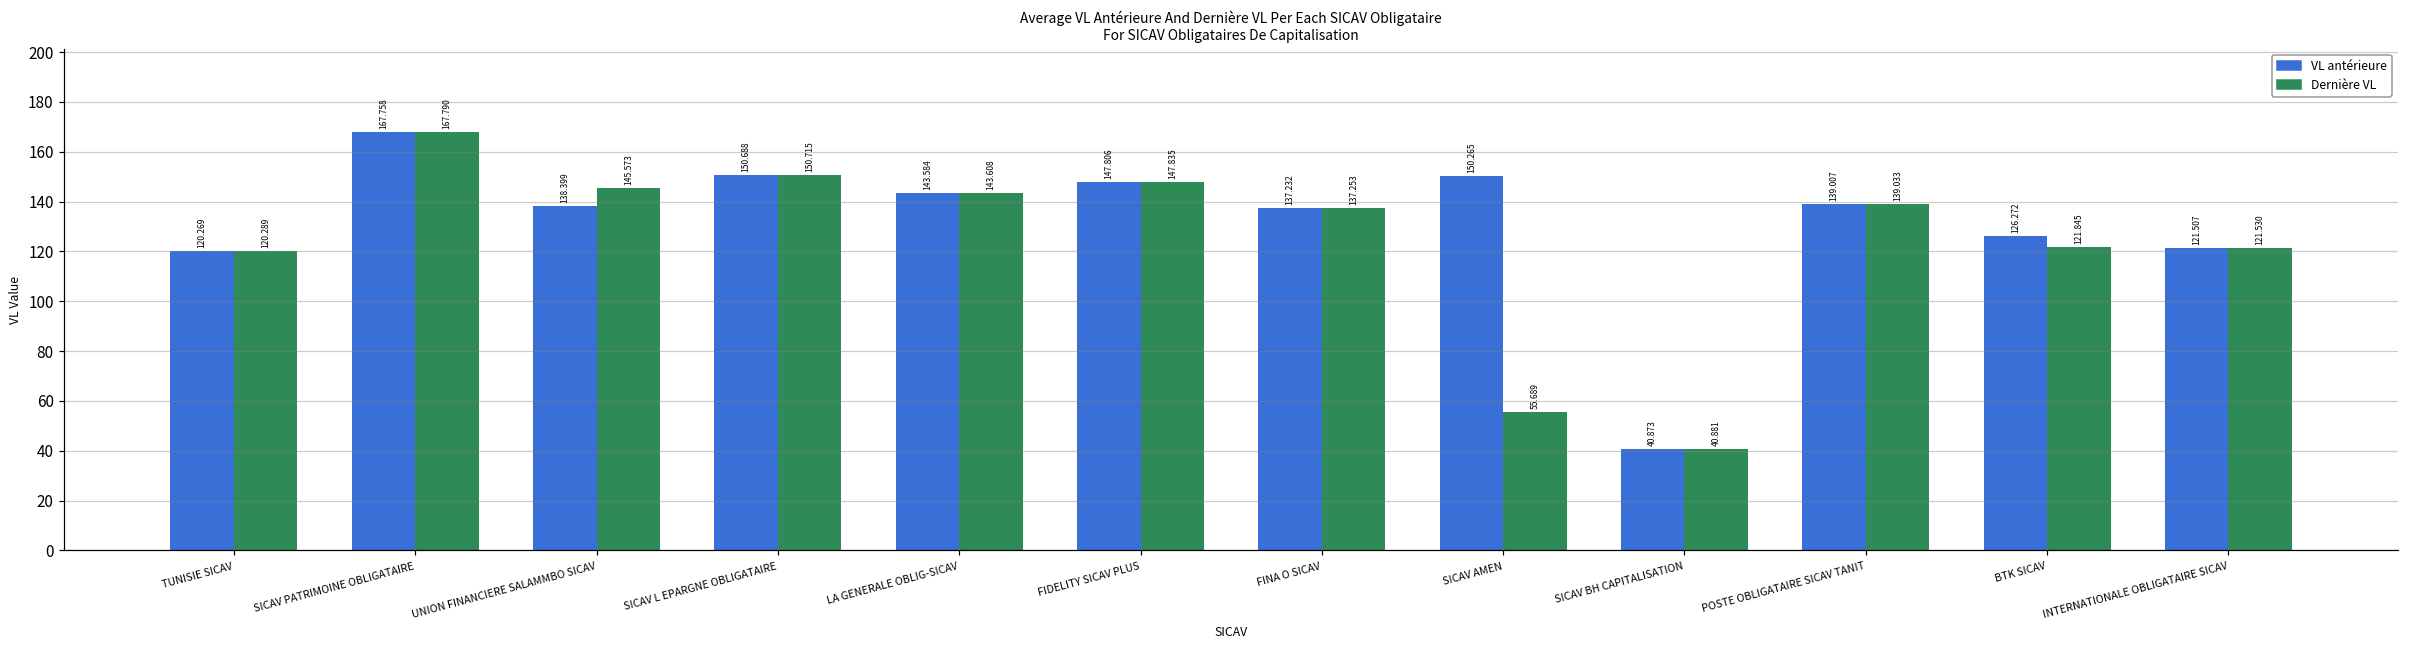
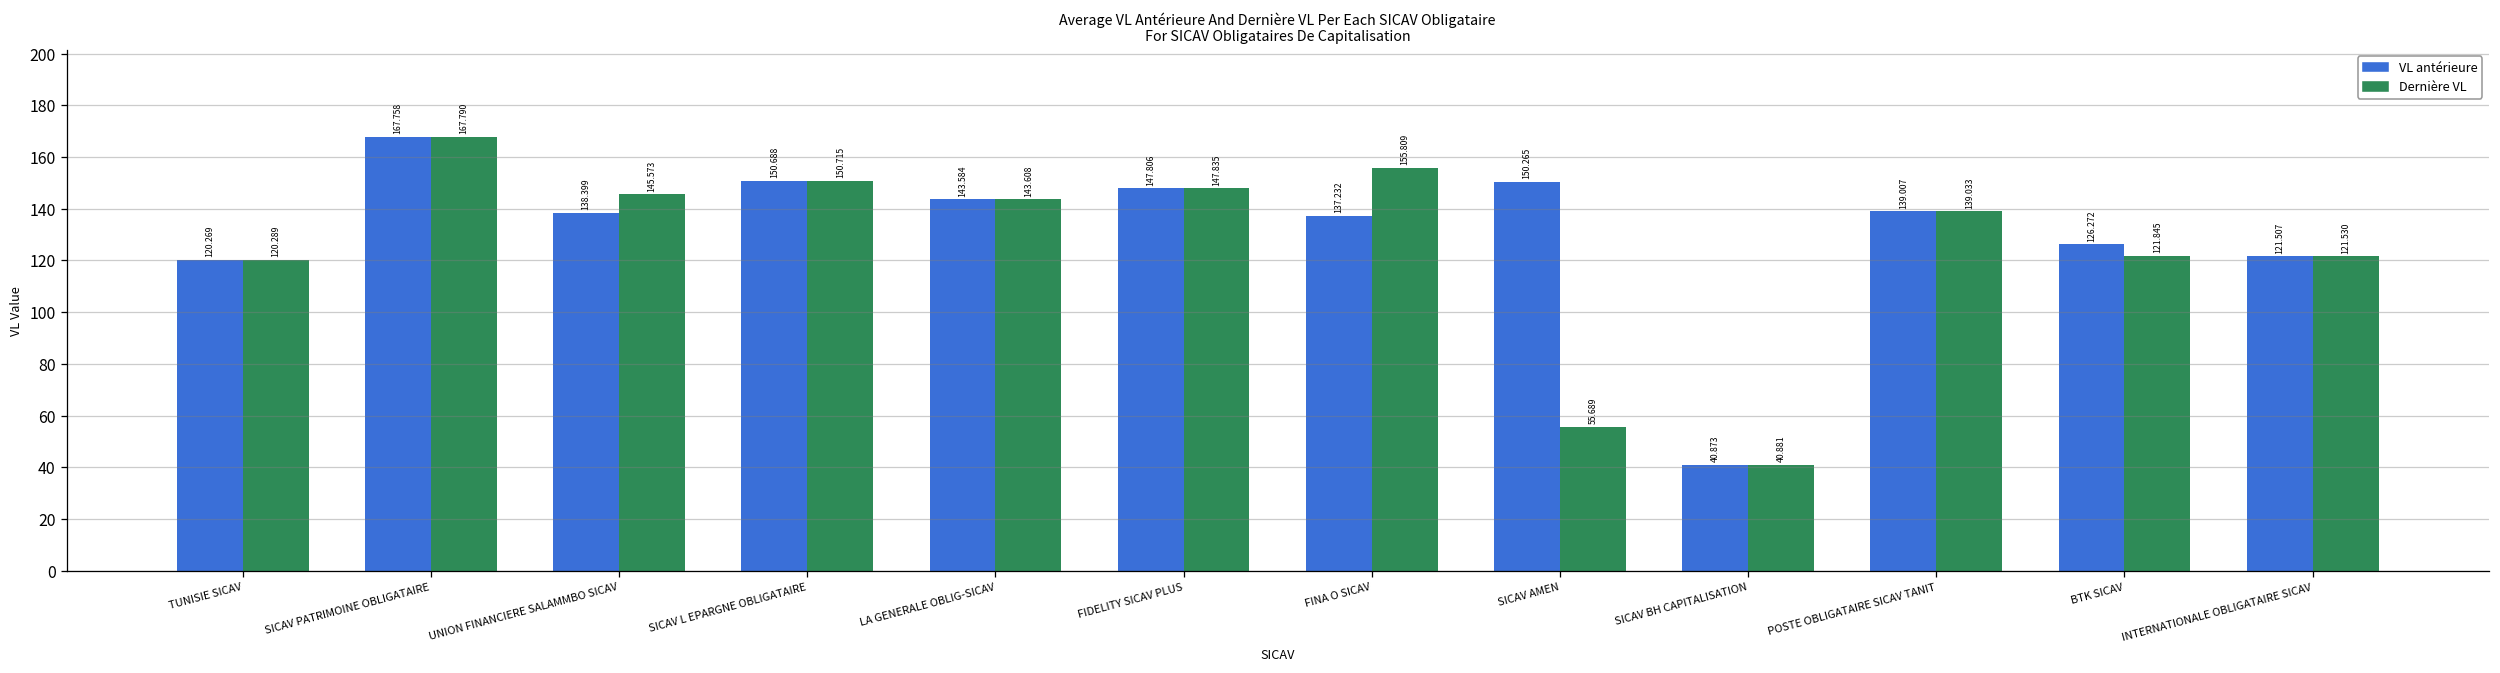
  {
    "VL antérieure": {
      "TUNISIE SICAV": 120.269,
      "SICAV PATRIMOINE OBLIGATAIRE": 167.758,
      "UNION FINANCIERE SALAMMBO SICAV": 138.399,
      "SICAV L EPARGNE OBLIGATAIRE": 150.688,
      "LA GENERALE OBLIG-SICAV": 143.584,
      "FIDELITY SICAV PLUS": 147.806,
      "FINA O SICAV": 137.232,
      "SICAV AMEN": 150.265,
      "SICAV BH CAPITALISATION": 40.873,
      "POSTE OBLIGATAIRE SICAV TANIT": 139.007,
      "BTK SICAV": 126.272,
      "INTERNATIONALE OBLIGATAIRE SICAV": 121.507
    },
    "Dernière VL": {
      "TUNISIE SICAV": 120.289,
      "SICAV PATRIMOINE OBLIGATAIRE": 167.790,
      "UNION FINANCIERE SALAMMBO SICAV": 145.573,
      "SICAV L EPARGNE OBLIGATAIRE": 150.715,
      "LA GENERALE OBLIG-SICAV": 143.608,
      "FIDELITY SICAV PLUS": 147.835,
-     "FINA O SICAV": 137.253,
+     "FINA O SICAV": 155.809,
      "SICAV AMEN": 55.689,
      "SICAV BH CAPITALISATION": 40.881,
      "POSTE OBLIGATAIRE SICAV TANIT": 139.033,
      "BTK SICAV": 121.845,
      "INTERNATIONALE OBLIGATAIRE SICAV": 121.530
    }
  }
